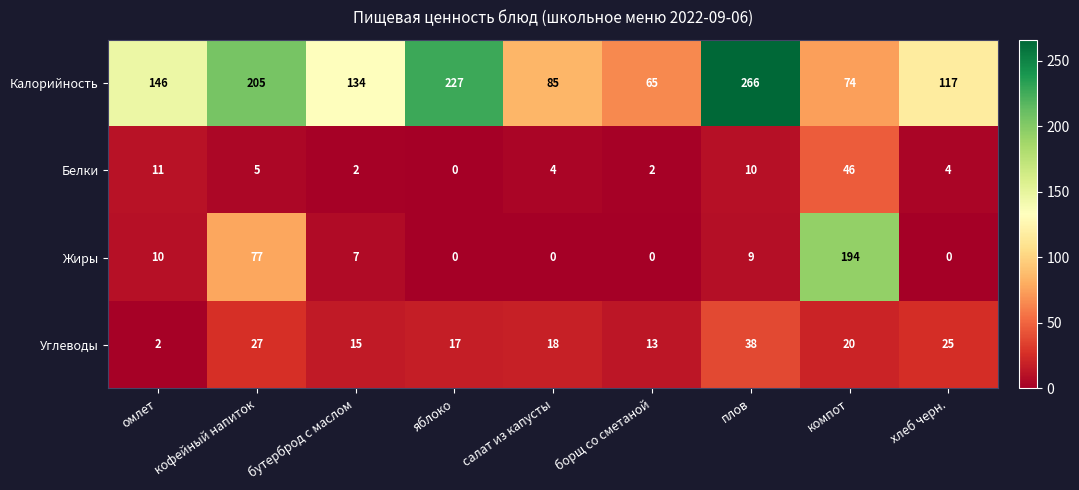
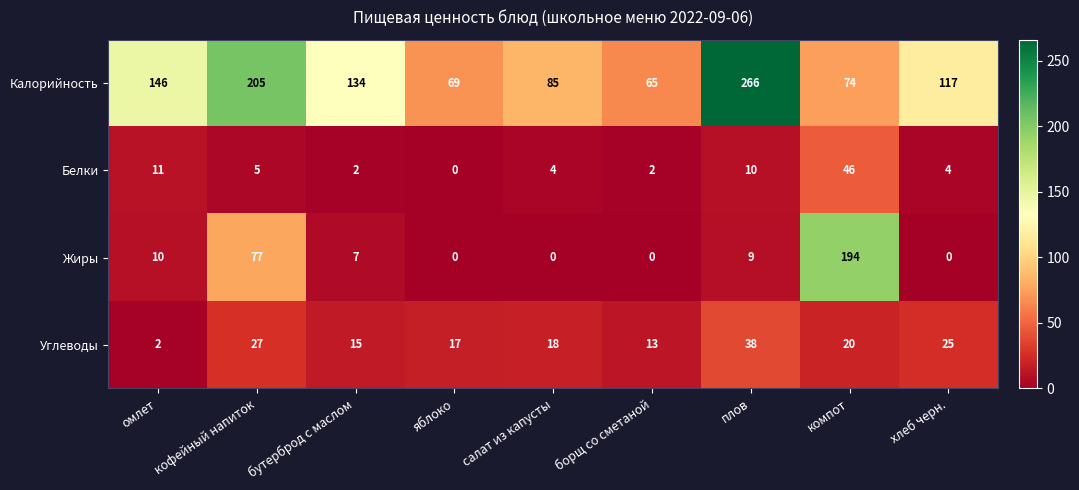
  {
    "Калорийность": {
      "омлет": 146,
      "кофейный напиток": 205,
      "бутерброд с маслом": 134,
-     "яблоко": 227,
+     "яблоко": 69,
      "салат из капусты": 85,
      "борщ со сметаной": 65,
      "плов": 266,
      "компот": 74,
      "хлеб черн.": 117
    },
    "Белки": {
      "омлет": 11,
      "кофейный напиток": 5,
      "бутерброд с маслом": 2,
      "яблоко": 0,
      "салат из капусты": 4,
      "борщ со сметаной": 2,
      "плов": 10,
      "компот": 46,
      "хлеб черн.": 4
    },
    "Жиры": {
      "омлет": 10,
      "кофейный напиток": 77,
      "бутерброд с маслом": 7,
      "яблоко": 0,
      "салат из капусты": 0,
      "борщ со сметаной": 0,
      "плов": 9,
      "компот": 194,
      "хлеб черн.": 0
    },
    "Углеводы": {
      "омлет": 2,
      "кофейный напиток": 27,
      "бутерброд с маслом": 15,
      "яблоко": 17,
      "салат из капусты": 18,
      "борщ со сметаной": 13,
      "плов": 38,
      "компот": 20,
      "хлеб черн.": 25
    }
  }
